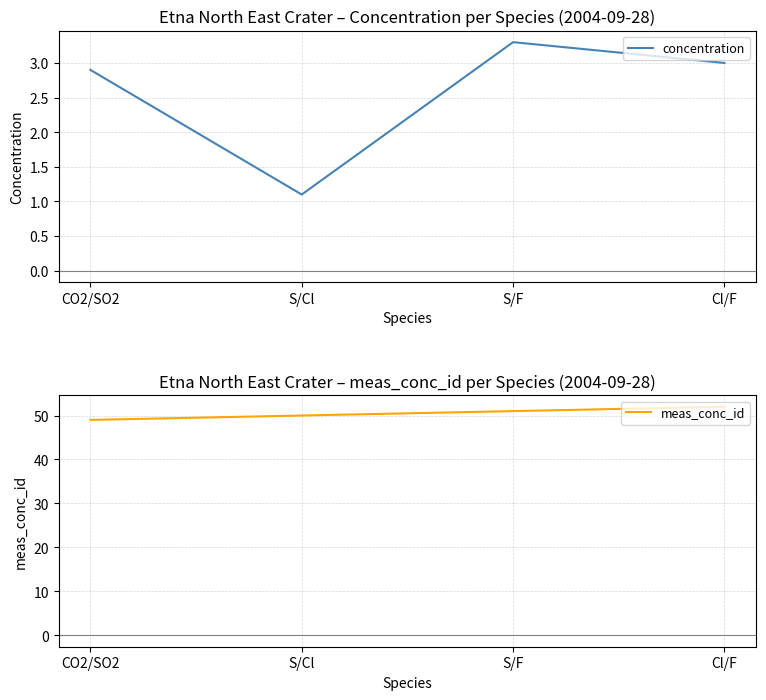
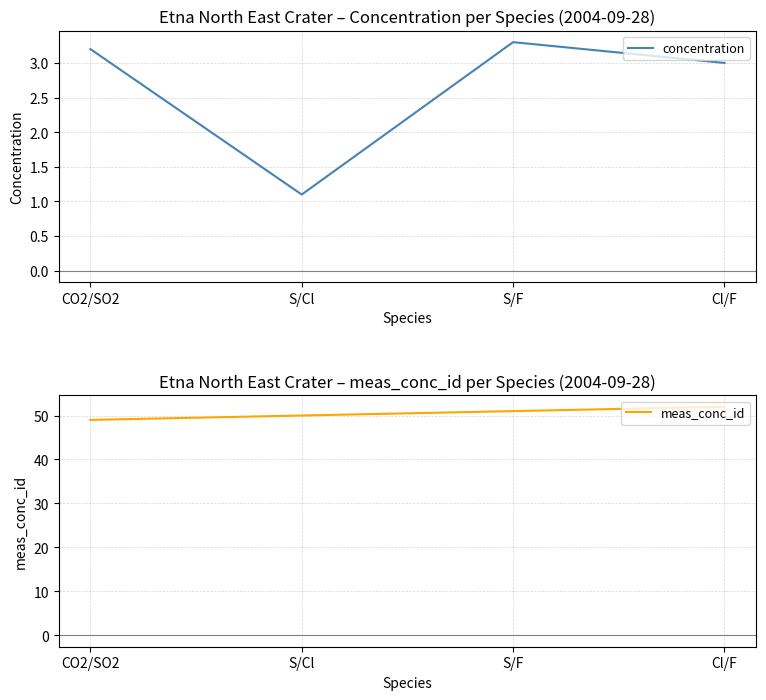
  {
    "Etna North East Crater – Concentration per Species (2004-09-28)": {
-     "CO2/SO2": 2.9,
+     "CO2/SO2": 3.2,
      "S/Cl": 1.1,
      "S/F": 3.3,
      "Cl/F": 3.0
    },
    "Etna North East Crater – meas_conc_id per Species (2004-09-28)": {
      "CO2/SO2": 49,
      "S/Cl": 50,
      "S/F": 51
    }
  }
